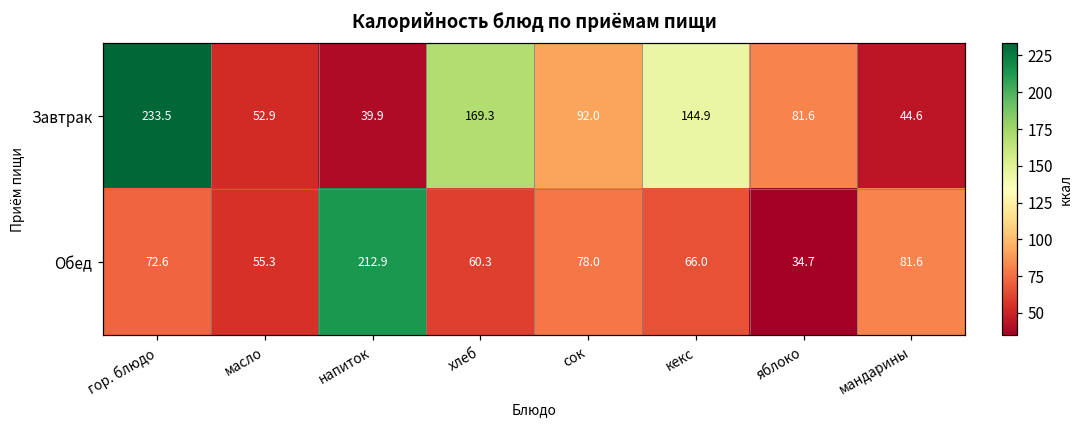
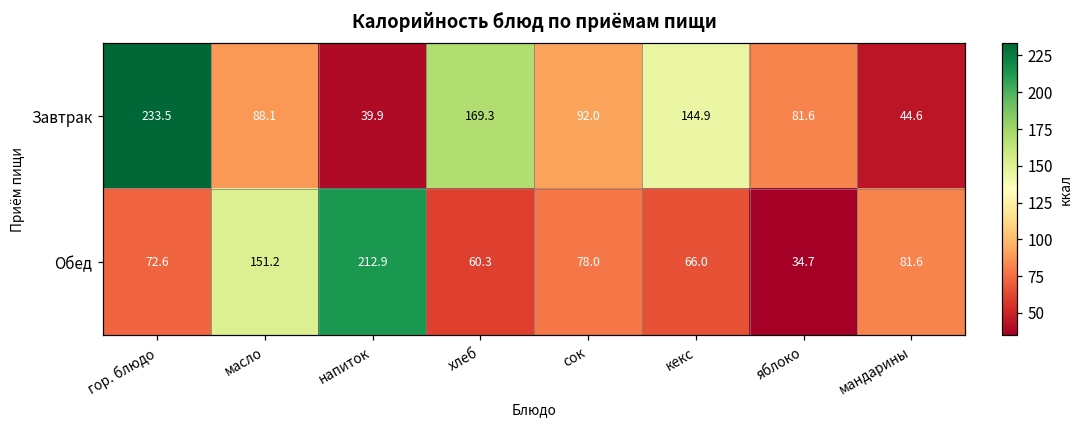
  {
    "Завтрак": {
      "гор. блюдо": 233.5,
-     "масло": 52.9,
+     "масло": 88.1,
      "напиток": 39.9,
      "хлеб": 169.3,
      "сок": 92.0,
      "кекс": 144.9,
      "яблоко": 81.6,
      "мандарины": 44.6
    },
    "Обед": {
      "гор. блюдо": 72.6,
-     "масло": 55.3,
+     "масло": 151.2,
      "напиток": 212.9,
      "хлеб": 60.3,
      "сок": 78.0,
      "кекс": 66.0,
      "яблоко": 34.7,
      "мандарины": 81.6
    }
  }
